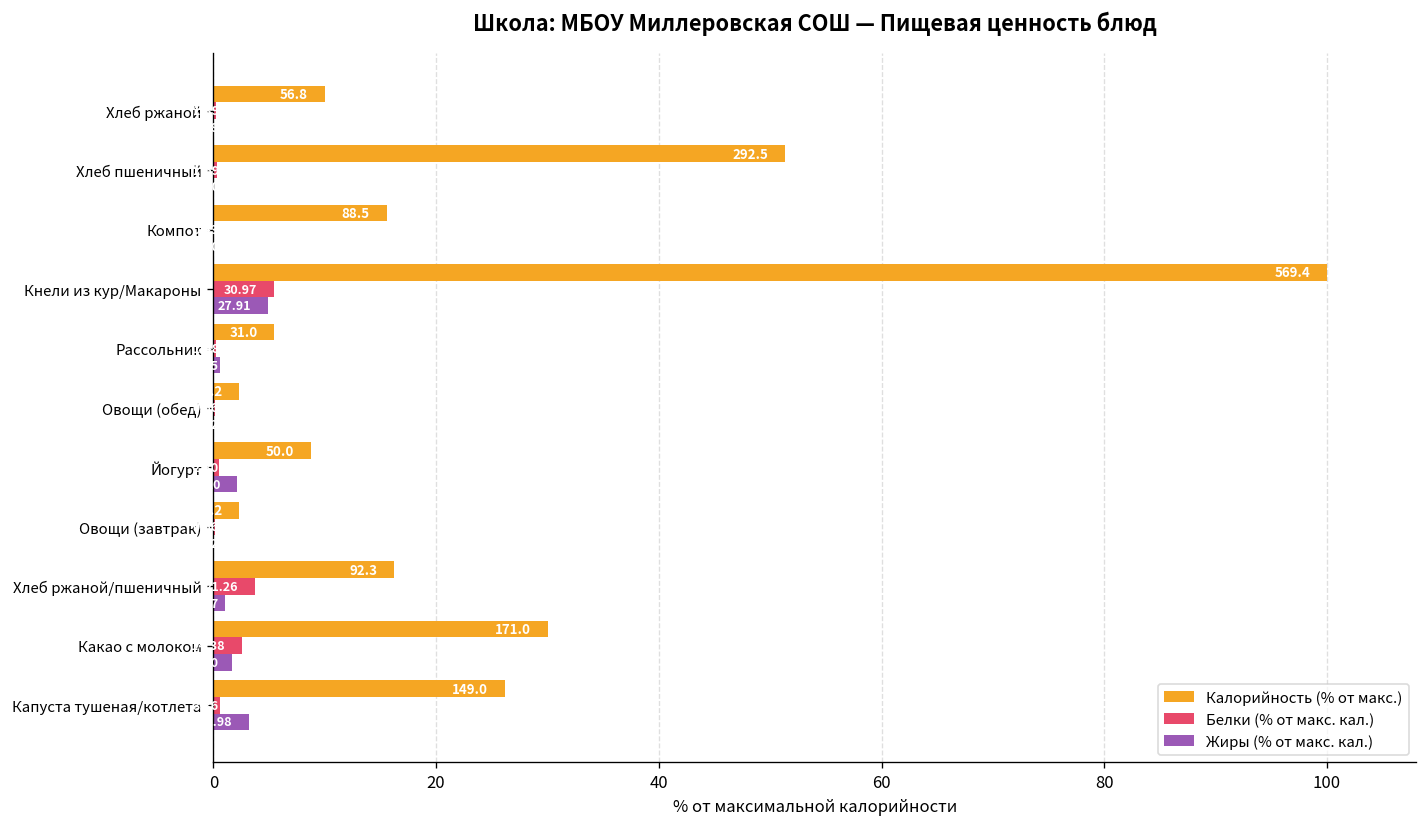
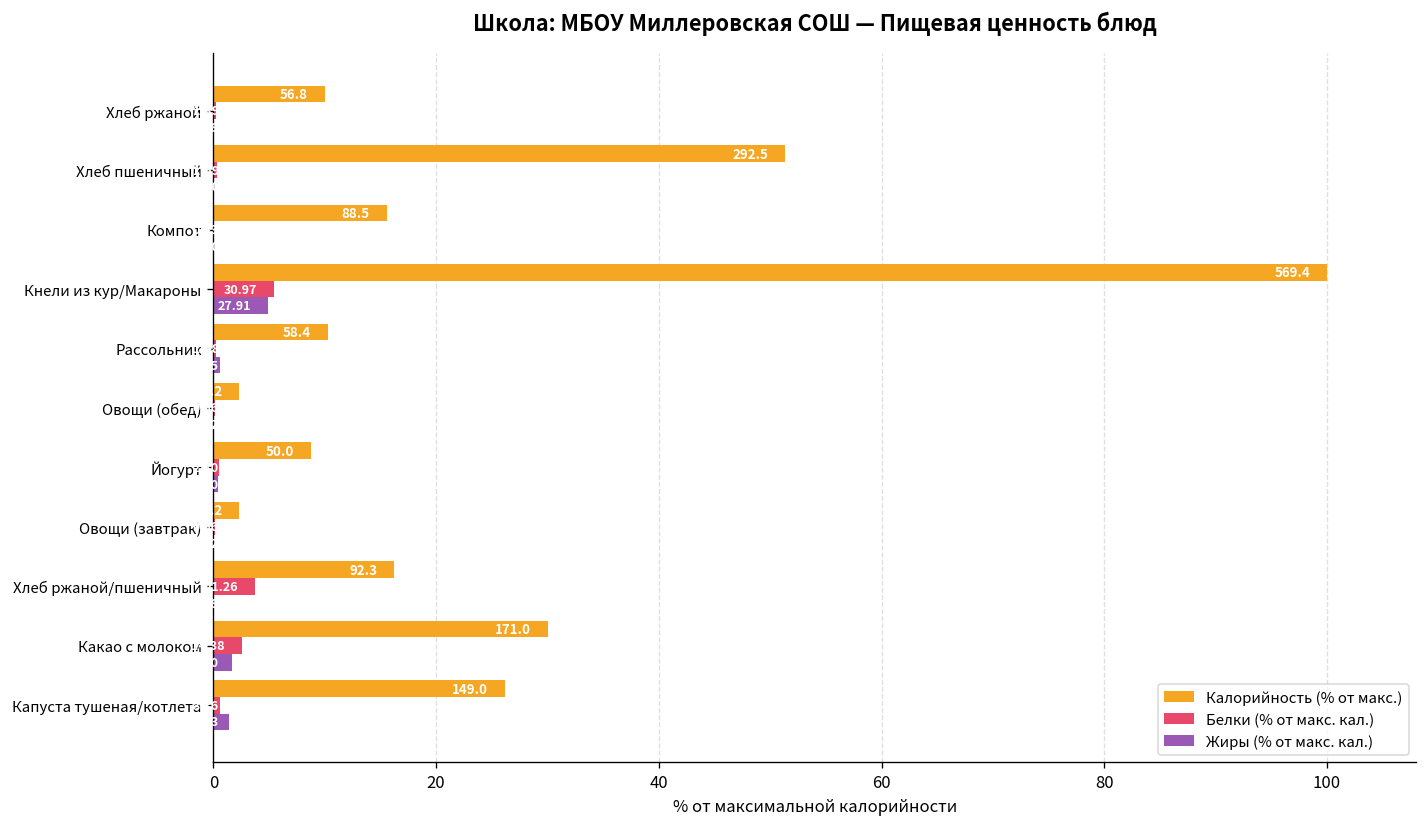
  {
    "Калорийность (% от макс.)": {
-     "Рассольник": 31.0
+     "Рассольник": 58.4
    },
    "Белки (% от макс. кал.)": {
      "Хлеб пшеничный": 0,
      "Йогурт": 0,
      "Какао с молоком": 3,
      "Капуста тушеная/котлета": 1
    },
    "Жиры (% от макс. кал.)": {
      "Компот": 0,
      "Рассольник": 1,
-     "Йогурт": 2,
-     "Хлеб ржаной/пшеничный": 1,
+     "Йогурт": 0,
+     "Хлеб ржаной/пшеничный": 0,
      "Какао с молоком": 2,
-     "Капуста тушеная/котлета": 3
+     "Капуста тушеная/котлета": 1
    }
  }
